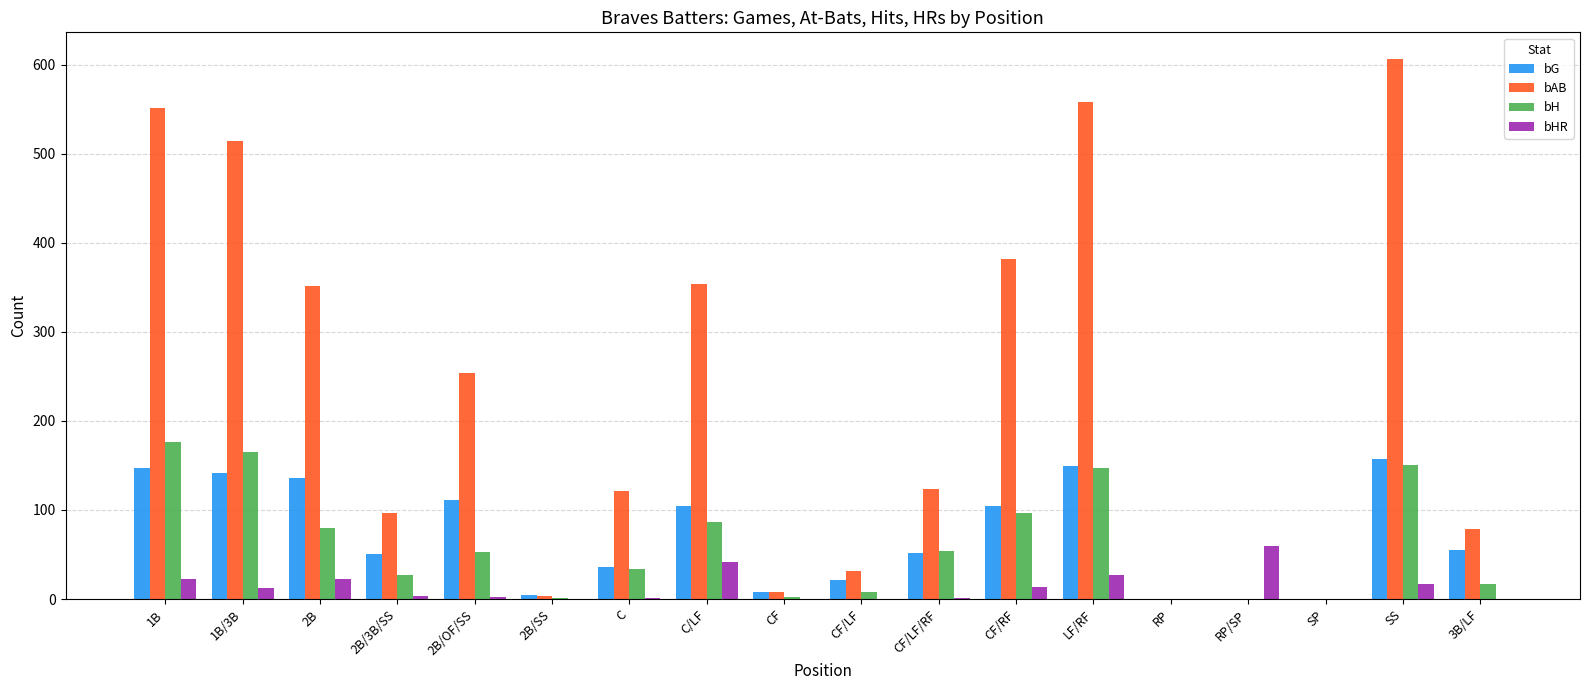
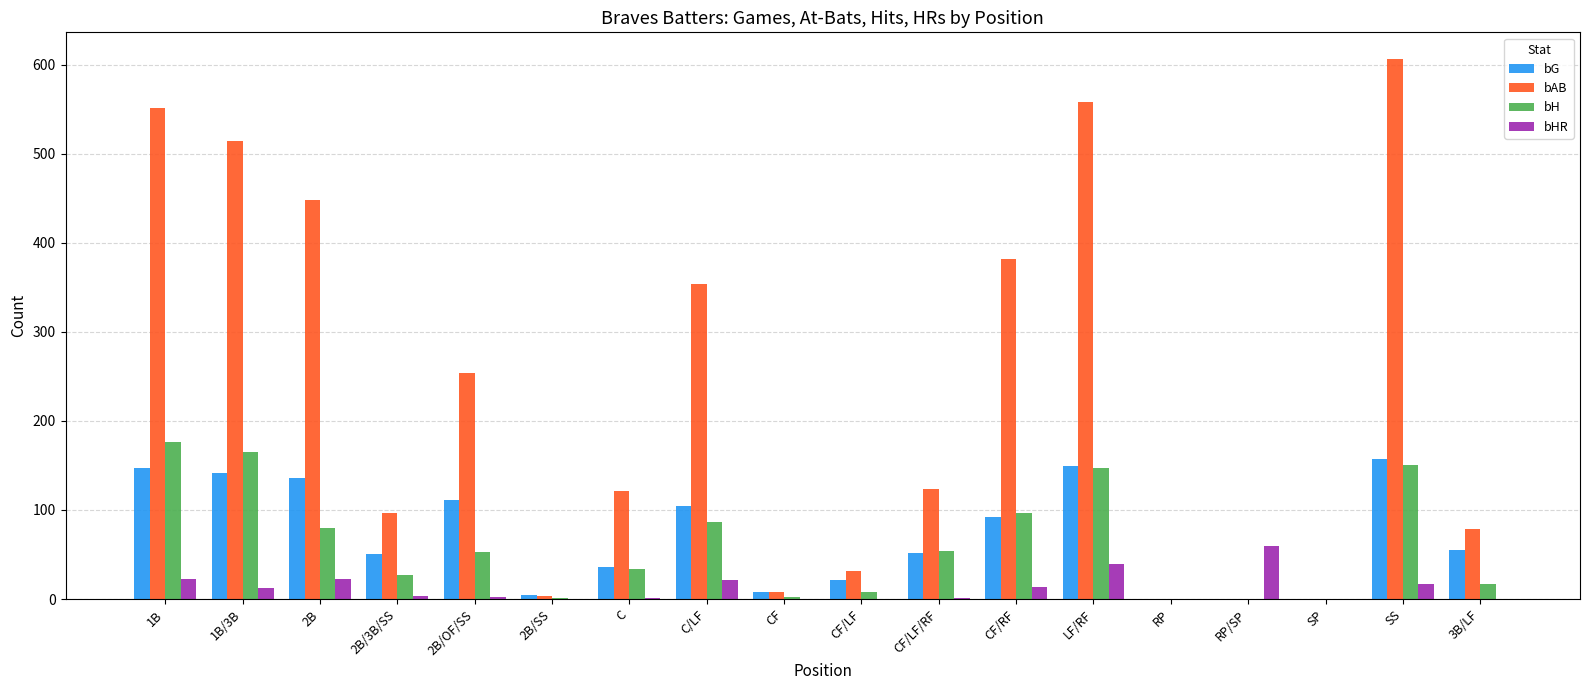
  {
    "bG": {
      "1B": 150,
      "1B/3B": 140,
      "2B": 140,
      "2B/3B/SS": 50,
      "2B/OF/SS": 110,
      "2B/SS": 0,
      "C": 40,
      "C/LF": 110,
      "CF": 10,
      "CF/LF": 20,
      "CF/LF/RF": 50,
-     "CF/RF": 100,
+     "CF/RF": 90,
      "LF/RF": 150,
      "RP": 0,
      "RP/SP": 0,
      "SP": 0,
      "SS": 160,
      "3B/LF": 60
    },
    "bAB": {
      "1B": 550,
      "1B/3B": 510,
-     "2B": 350,
+     "2B": 450,
      "2B/3B/SS": 100,
      "2B/OF/SS": 250,
      "2B/SS": 0,
      "C": 120,
      "C/LF": 350,
      "CF": 10,
      "CF/LF": 30,
      "CF/LF/RF": 120,
      "CF/RF": 380,
      "LF/RF": 560,
      "RP": 0,
      "RP/SP": 0,
      "SP": 0,
      "SS": 610,
      "3B/LF": 80
    },
    "bH": {
      "1B": 180,
      "1B/3B": 170,
      "2B": 80,
      "2B/3B/SS": 30,
      "2B/OF/SS": 50,
      "C": 30,
      "C/LF": 90,
      "CF/LF": 10,
      "CF/LF/RF": 50,
      "CF/RF": 100,
      "LF/RF": 150,
      "RP": 0,
      "RP/SP": 0,
      "SP": 0,
      "SS": 150,
      "3B/LF": 20
    },
    "bHR": {
      "1B": 20,
      "1B/3B": 10,
      "2B": 20,
      "2B/3B/SS": 0,
      "2B/SS": 0,
-     "C/LF": 40,
+     "C/LF": 20,
      "CF": 0,
      "CF/LF": 0,
      "CF/RF": 10,
-     "LF/RF": 30,
+     "LF/RF": 40,
      "RP": 0,
      "RP/SP": 60,
      "SP": 0,
      "SS": 20,
      "3B/LF": 0
    }
  }
